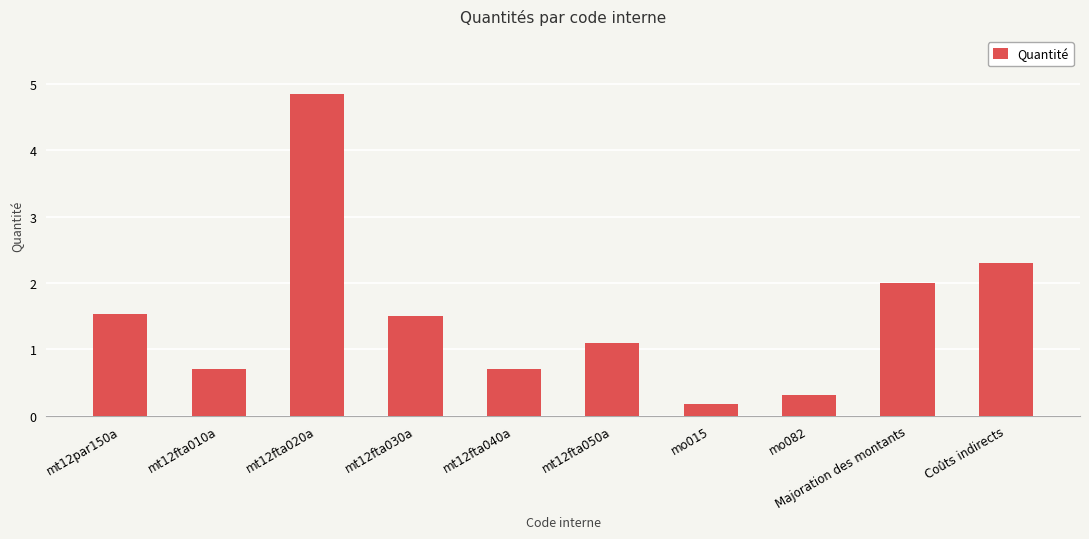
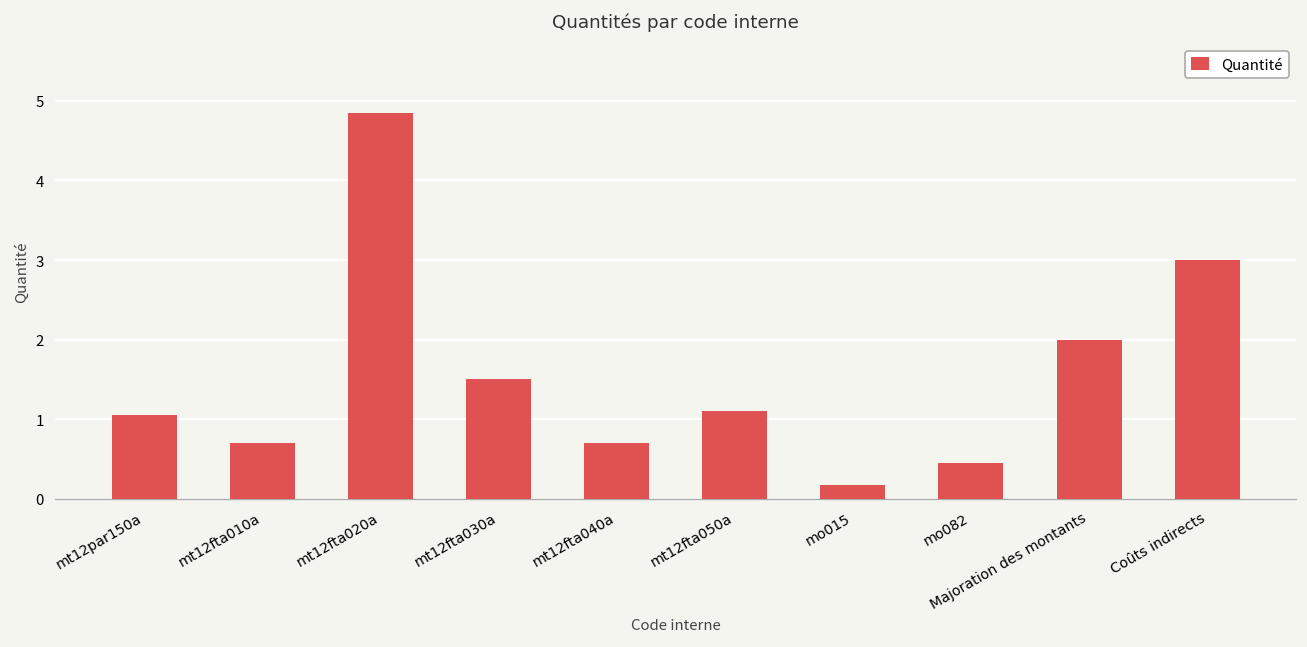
  {
-   "mt12par150a": 1.5,
+   "mt12par150a": 1.1,
    "mt12fta010a": 0.7,
    "mt12fta020a": 4.9,
    "mt12fta030a": 1.5,
    "mt12fta040a": 0.7,
    "mt12fta050a": 1.1,
    "mo015": 0.2,
-   "mo082": 0.3,
+   "mo082": 0.5,
    "Majoration des montants": 2.0,
-   "Coûts indirects": 2.3
+   "Coûts indirects": 3.0
  }
